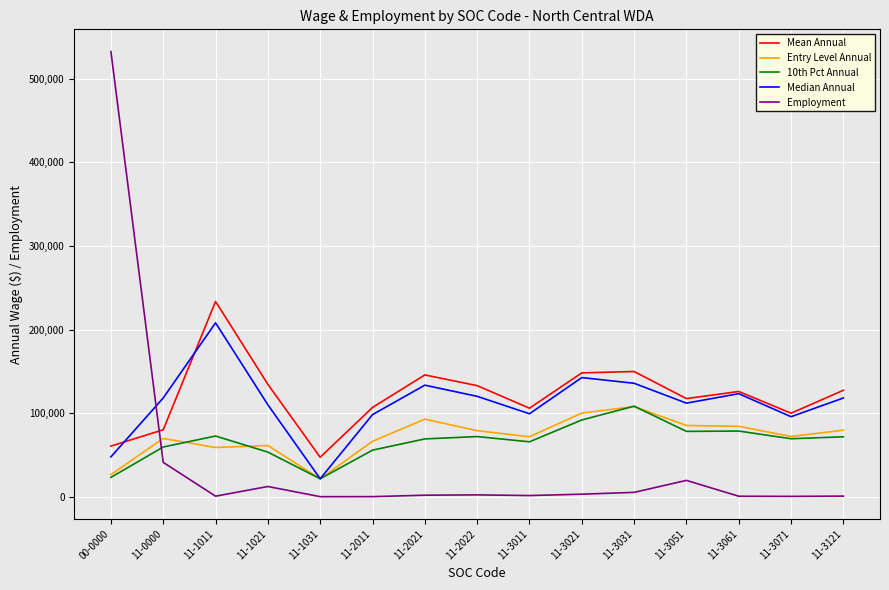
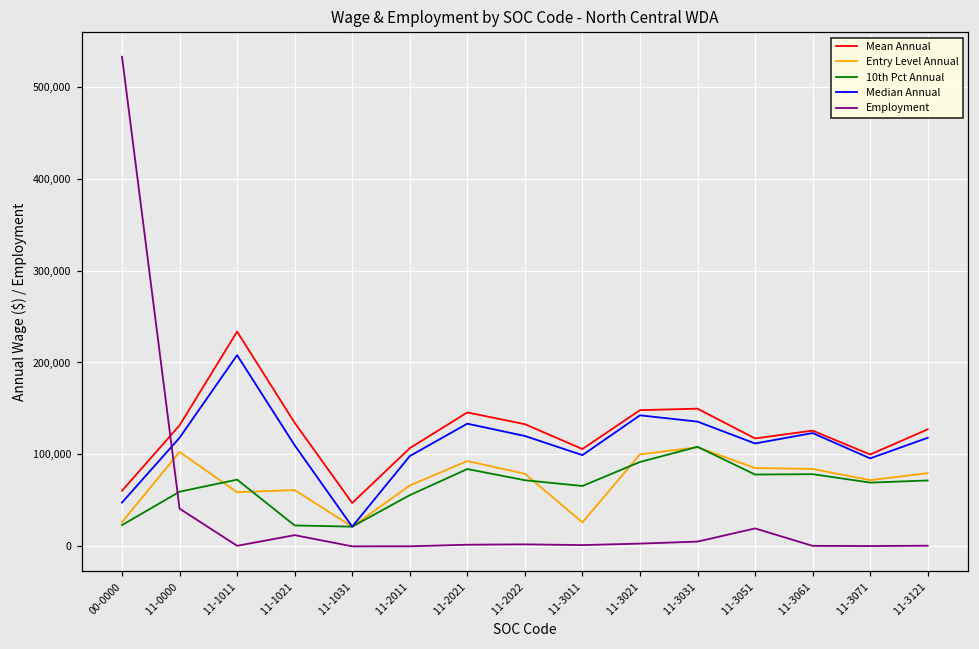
  {
    "Mean Annual": {
      "00-0000": "60,000",
-     "11-0000": "80,000",
+     "11-0000": "130,000",
      "11-1011": "230,000",
      "11-1021": "130,000",
      "11-1031": "50,000",
      "11-2011": "110,000",
      "11-2021": "150,000",
      "11-2022": "130,000",
      "11-3011": "110,000",
      "11-3021": "150,000",
      "11-3031": "150,000",
      "11-3051": "120,000",
      "11-3071": "100,000",
      "11-3121": "130,000"
    },
    "Entry Level Annual": {
      "00-0000": "30,000",
-     "11-0000": "70,000",
+     "11-0000": "100,000",
      "11-1011": "60,000",
      "11-1021": "60,000",
      "11-2011": "70,000",
      "11-2021": "90,000",
      "11-2022": "80,000",
-     "11-3011": "70,000",
+     "11-3011": "30,000",
      "11-3021": "100,000",
      "11-3051": "90,000",
      "11-3061": "80,000",
      "11-3121": "80,000"
    },
    "10th Pct Annual": {
      "00-0000": "20,000",
      "11-0000": "60,000",
      "11-1011": "70,000",
-     "11-1021": "50,000",
+     "11-1021": "20,000",
      "11-2011": "60,000",
-     "11-2021": "70,000",
+     "11-2021": "80,000",
      "11-2022": "70,000",
      "11-3011": "70,000",
      "11-3021": "90,000",
      "11-3051": "80,000",
      "11-3061": "80,000",
      "11-3121": "70,000"
    },
    "Median Annual": {
      "00-0000": "50,000",
      "11-0000": "120,000",
      "11-1011": "210,000",
      "11-1021": "110,000",
      "11-2011": "100,000",
      "11-2021": "130,000",
      "11-2022": "120,000",
      "11-3011": "100,000",
      "11-3021": "140,000",
      "11-3031": "140,000",
      "11-3051": "110,000",
      "11-3071": "100,000",
      "11-3121": "120,000"
    },
    "Employment": {
      "00-0000": "530,000",
      "11-0000": "40,000",
      "11-1011": "0",
      "11-1021": "10,000",
      "11-1031": "0",
      "11-2011": "0",
      "11-2021": "0",
      "11-2022": "0",
      "11-3011": "0",
      "11-3021": "0",
      "11-3031": "10,000",
      "11-3051": "20,000",
      "11-3061": "0",
      "11-3071": "0",
      "11-3121": "0"
    }
  }
